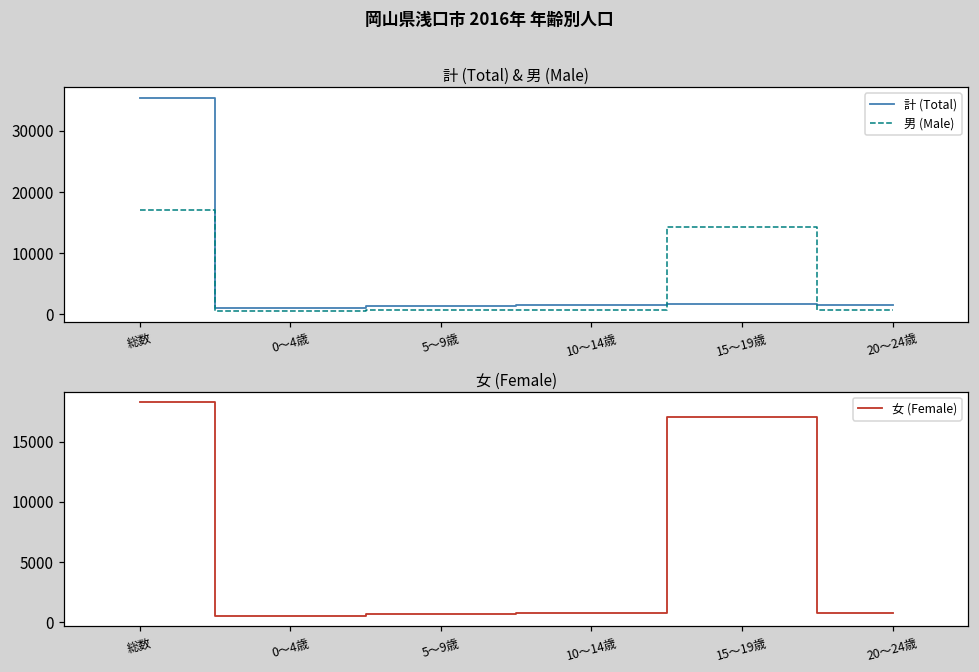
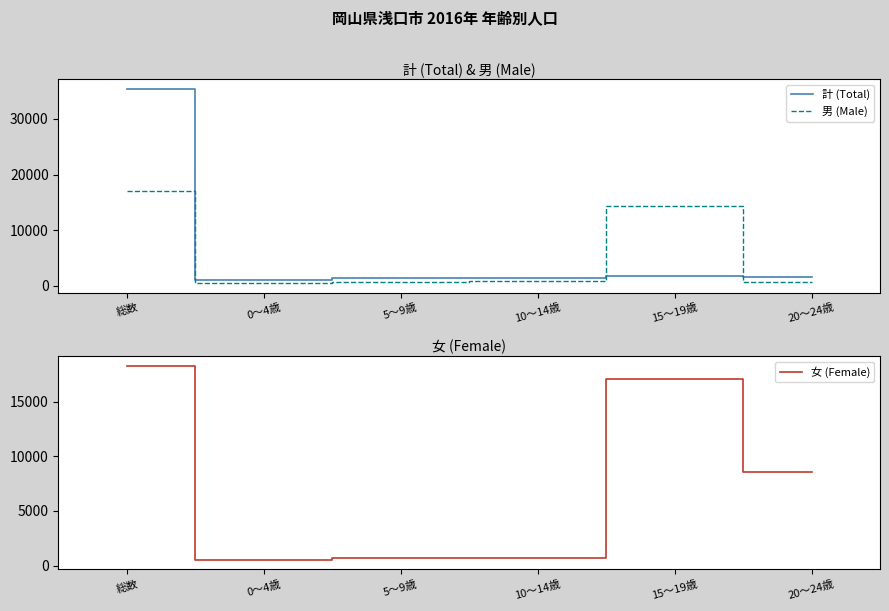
  {
    "計 (Total) & 男 (Male)": {
      "計 (Total)": {
        "総数": 35000,
        "0～4歳": 1000,
        "5～9歳": 1000,
        "10～14歳": 2000,
        "15～19歳": 2000,
        "20～24歳": 2000
      },
      "男 (Male)": {
        "総数": 17000,
        "0～4歳": 1000,
        "5～9歳": 1000,
        "10～14歳": 1000,
        "15～19歳": 14000,
        "20～24歳": 1000
      }
    },
    "女 (Female)": {
      "総数": 18300,
      "0～4歳": 500,
      "5～9歳": 700,
      "10～14歳": 700,
      "15～19歳": 17100,
-     "20～24歳": 800
+     "20～24歳": 8500
    }
  }
